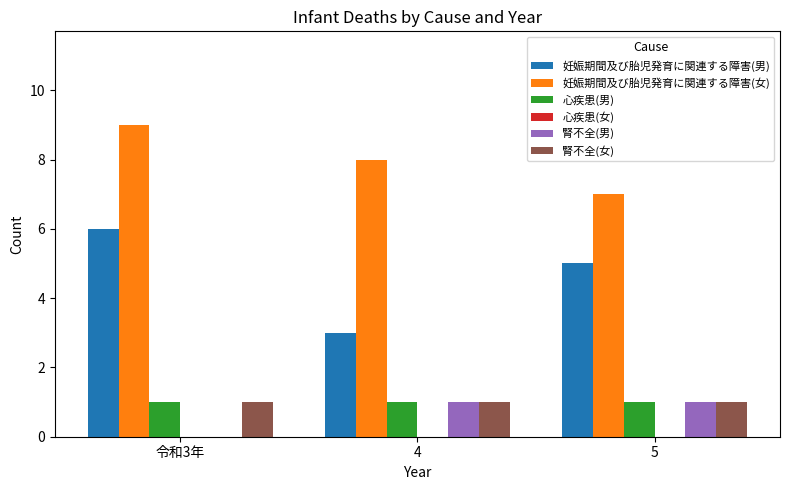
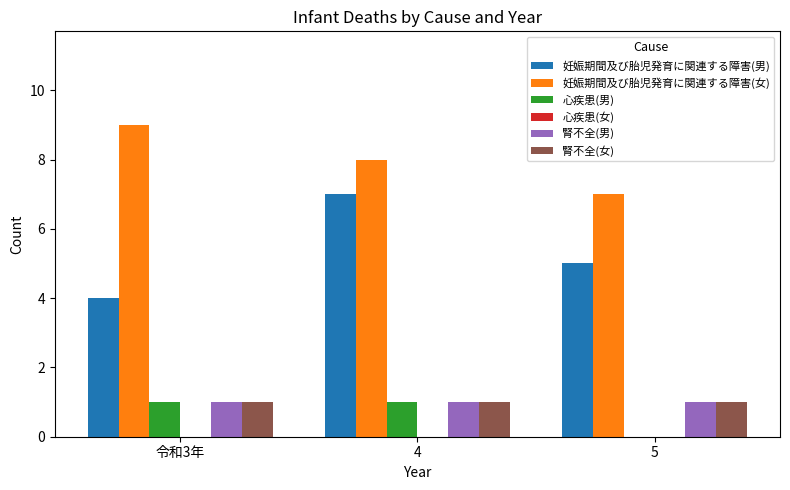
  {
    "妊娠期間及び胎児発育に関連する障害(男)": {
-     "令和3年": 6,
-     "4": 3,
+     "令和3年": 4,
+     "4": 7,
      "5": 5
    },
    "妊娠期間及び胎児発育に関連する障害(女)": {
      "令和3年": 9,
      "4": 8,
      "5": 7
    },
    "心疾患(男)": {
      "令和3年": 1,
      "4": 1,
-     "5": 1
+     "5": 0
    },
    "心疾患(女)": {
      "令和3年": 0,
      "4": 0,
      "5": 0
    },
    "腎不全(男)": {
-     "令和3年": 0,
+     "令和3年": 1,
      "4": 1,
      "5": 1
    },
    "腎不全(女)": {
      "令和3年": 1,
      "4": 1,
      "5": 1
    }
  }
